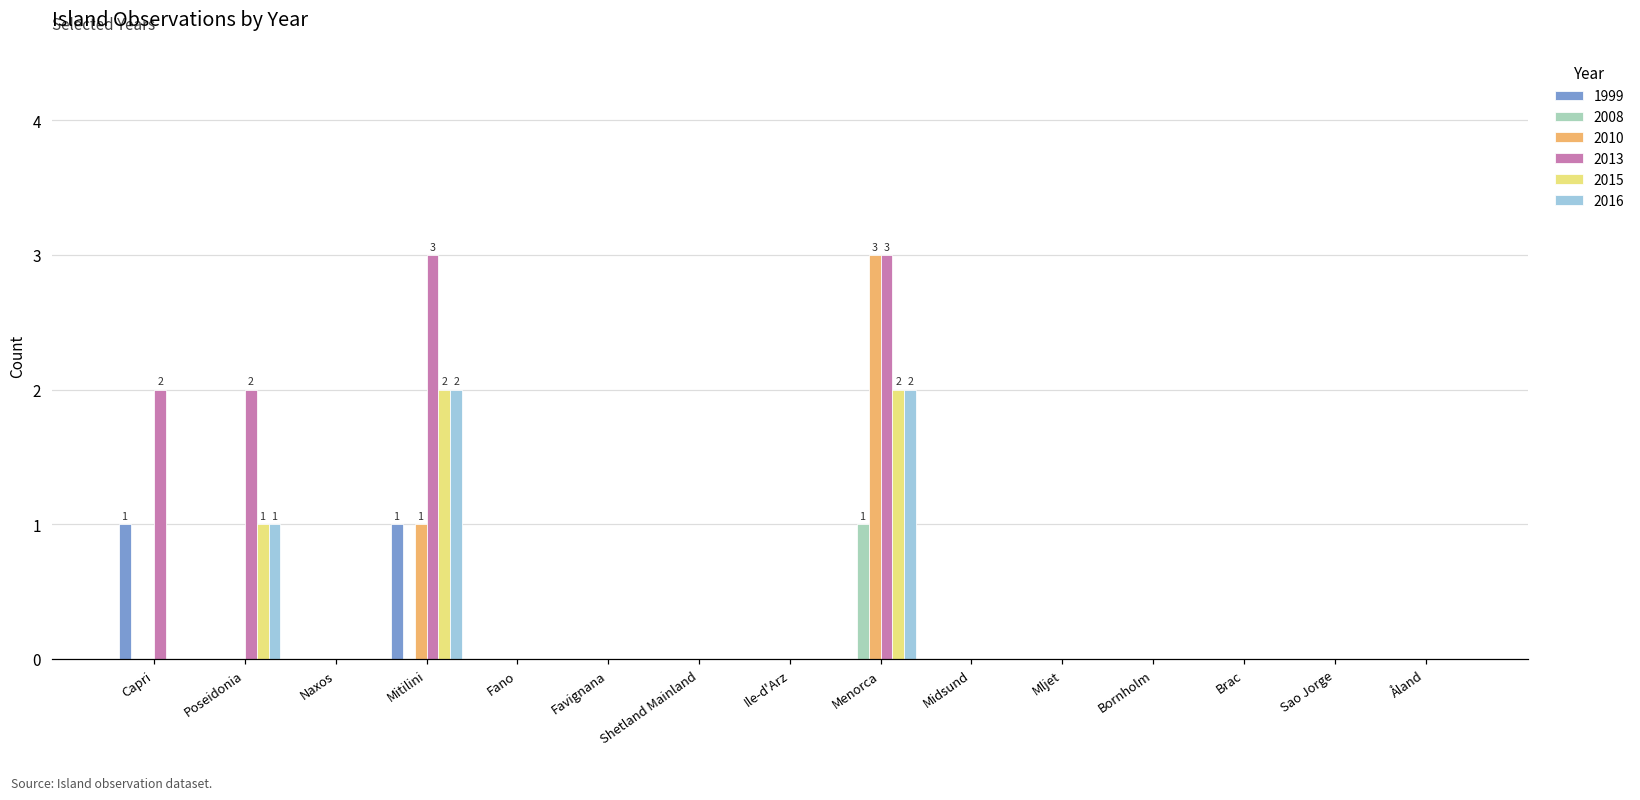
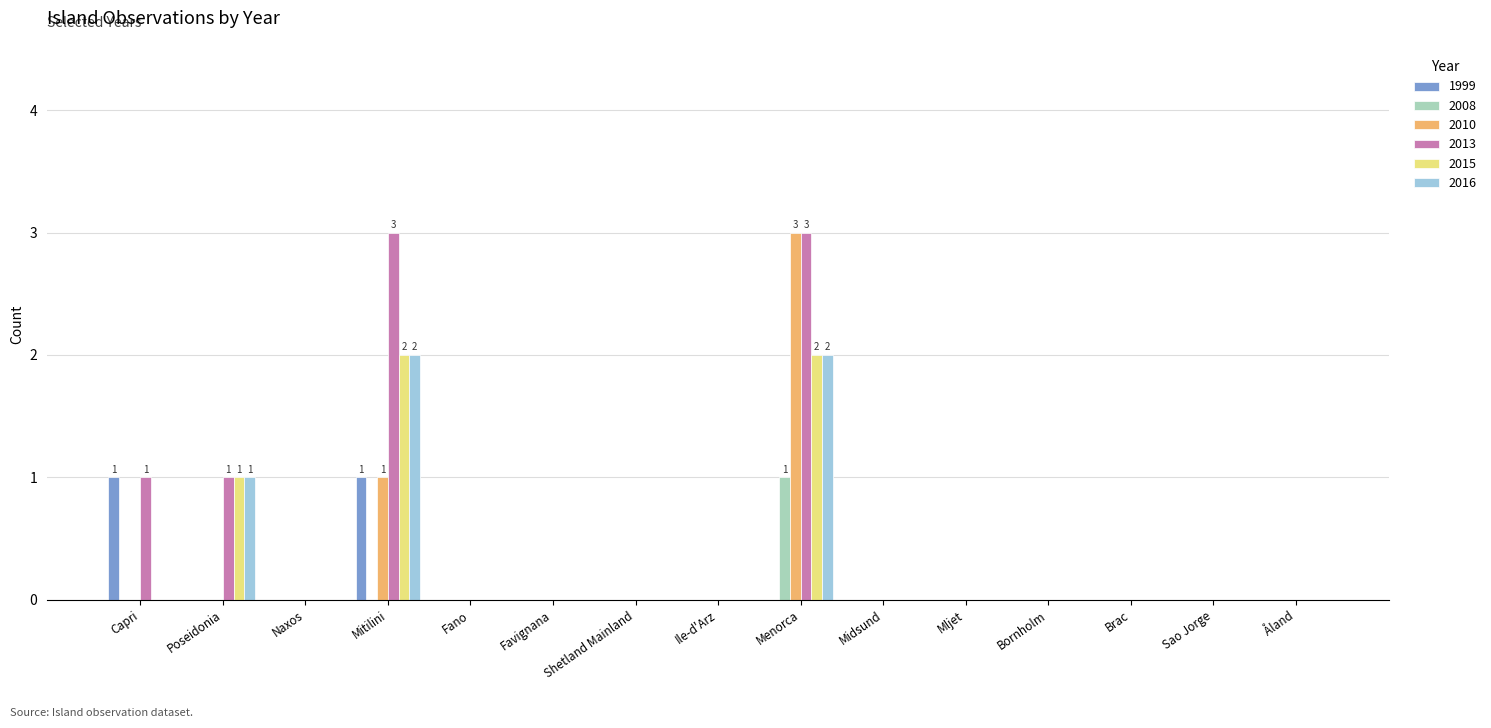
  {
    "1999": {
      "Capri": 1,
      "Mitilini": 1
    },
    "2013": {
-     "Capri": 2,
-     "Poseidonia": 2,
+     "Capri": 1,
+     "Poseidonia": 1,
      "Mitilini": 3,
      "Menorca": 3
    }
  }
